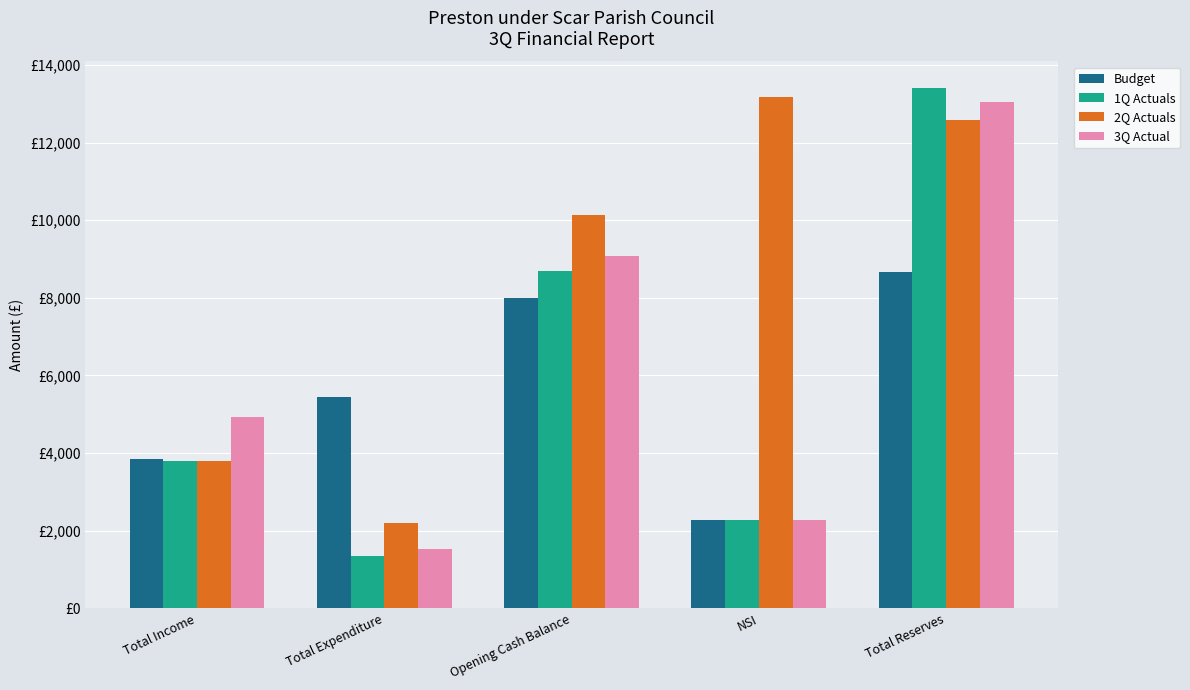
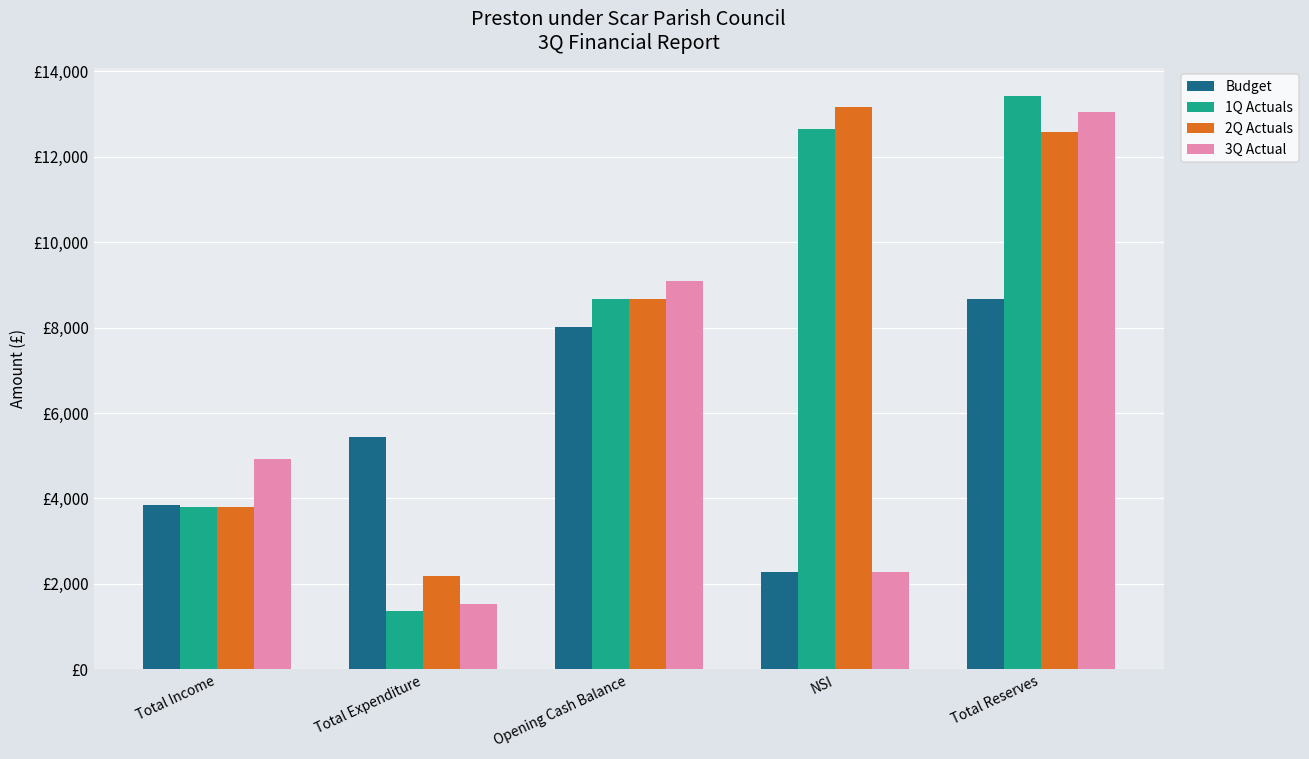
  {
    "Budget": {
      "Total Income": "£3,800",
      "Total Expenditure": "£5,400",
      "Opening Cash Balance": "£8,000",
      "NSI": "£2,300",
      "Total Reserves": "£8,700"
    },
    "1Q Actuals": {
      "Total Income": "£3,800",
      "Total Expenditure": "£1,400",
      "Opening Cash Balance": "£8,700",
-     "NSI": "£2,300",
+     "NSI": "£12,700",
      "Total Reserves": "£13,400"
    },
    "2Q Actuals": {
      "Total Income": "£3,800",
      "Total Expenditure": "£2,200",
-     "Opening Cash Balance": "£10,100",
+     "Opening Cash Balance": "£8,700",
      "NSI": "£13,200",
      "Total Reserves": "£12,600"
    },
    "3Q Actual": {
      "Total Income": "£4,900",
      "Total Expenditure": "£1,500",
      "Opening Cash Balance": "£9,100",
      "NSI": "£2,300",
      "Total Reserves": "£13,000"
    }
  }
